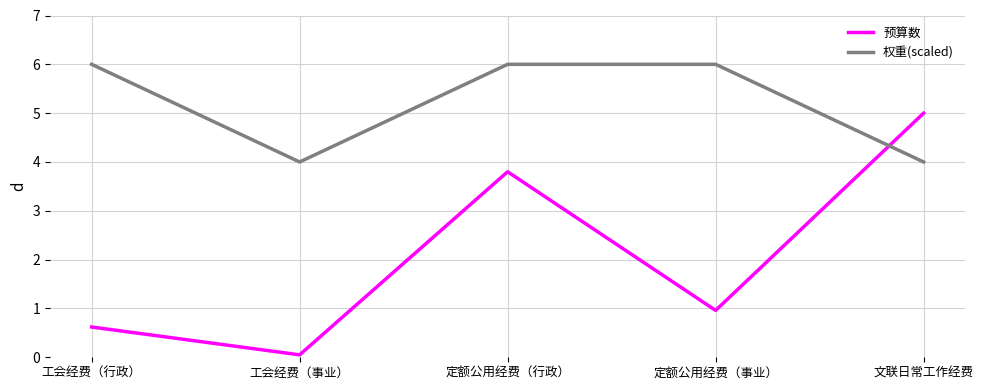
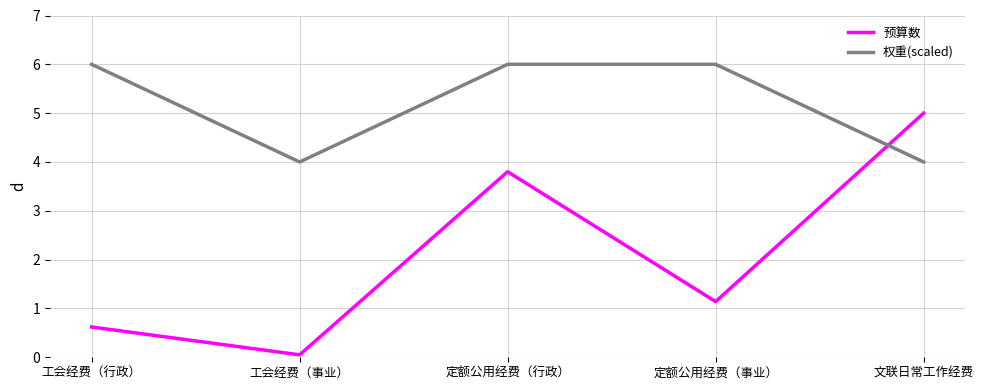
  {
    "预算数": {
      "工会经费（行政）": 0.6,
      "工会经费（事业）": 0.1,
      "定额公用经费（行政）": 3.8,
-     "定额公用经费（事业）": 1.0,
+     "定额公用经费（事业）": 1.1,
      "文联日常工作经费": 5.0
    },
    "权重(scaled)": {
      "工会经费（行政）": 6.0,
      "工会经费（事业）": 4.0,
      "定额公用经费（行政）": 6.0,
      "定额公用经费（事业）": 6.0,
      "文联日常工作经费": 4.0
    }
  }
